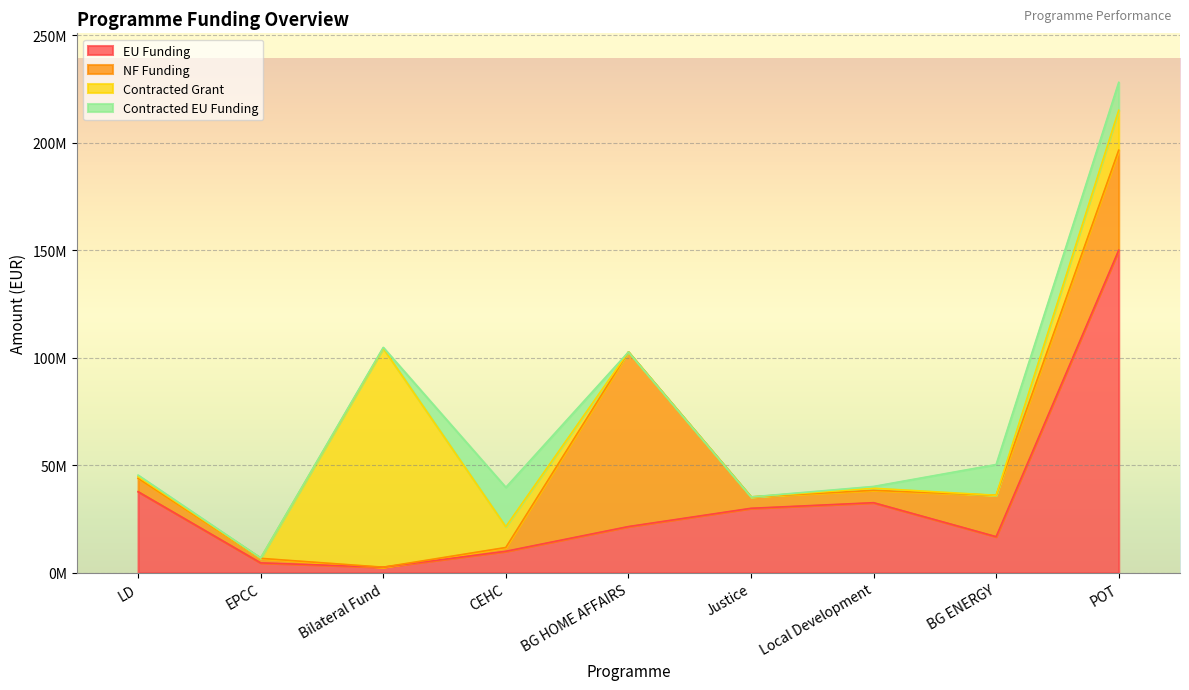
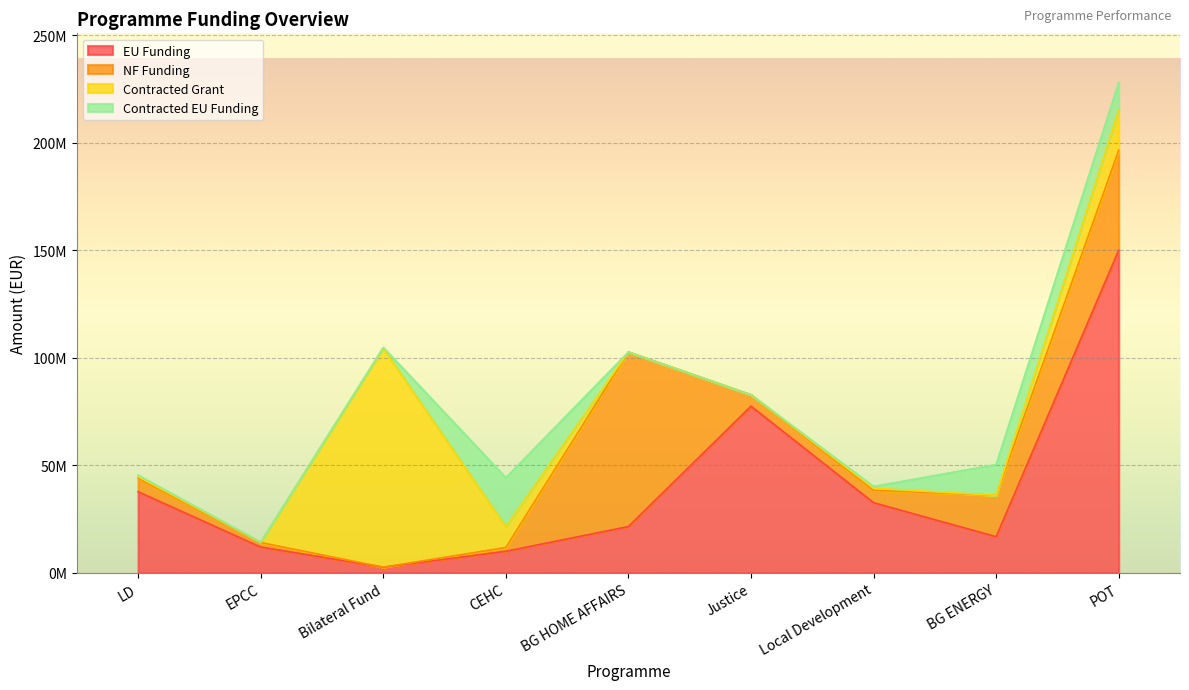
  {
    "EU Funding": {
      "LD": 38000000,
-     "EPCC": 5000000,
+     "EPCC": 12000000,
      "CEHC": 10000000,
      "BG HOME AFFAIRS": 21000000,
-     "Justice": 30000000,
+     "Justice": 77000000,
      "Local Development": 33000000,
      "BG ENERGY": 17000000,
      "POT": 150000000
    },
    "NF Funding": {
      "CEHC": 2000000,
      "POT": 47000000
    },
    "Contracted Grant": {
      "CEHC": 10000000,
      "POT": 19000000
    },
    "Contracted EU Funding": {
-     "CEHC": 18000000,
+     "CEHC": 23000000,
      "BG ENERGY": 14000000,
      "POT": 13000000
    }
  }
